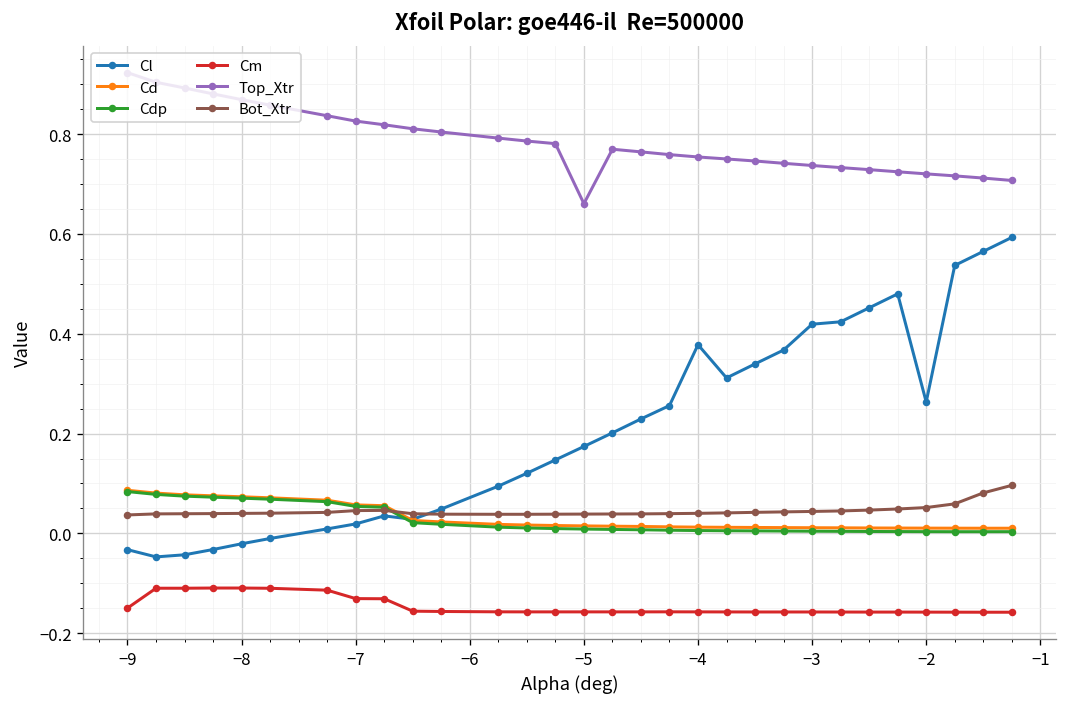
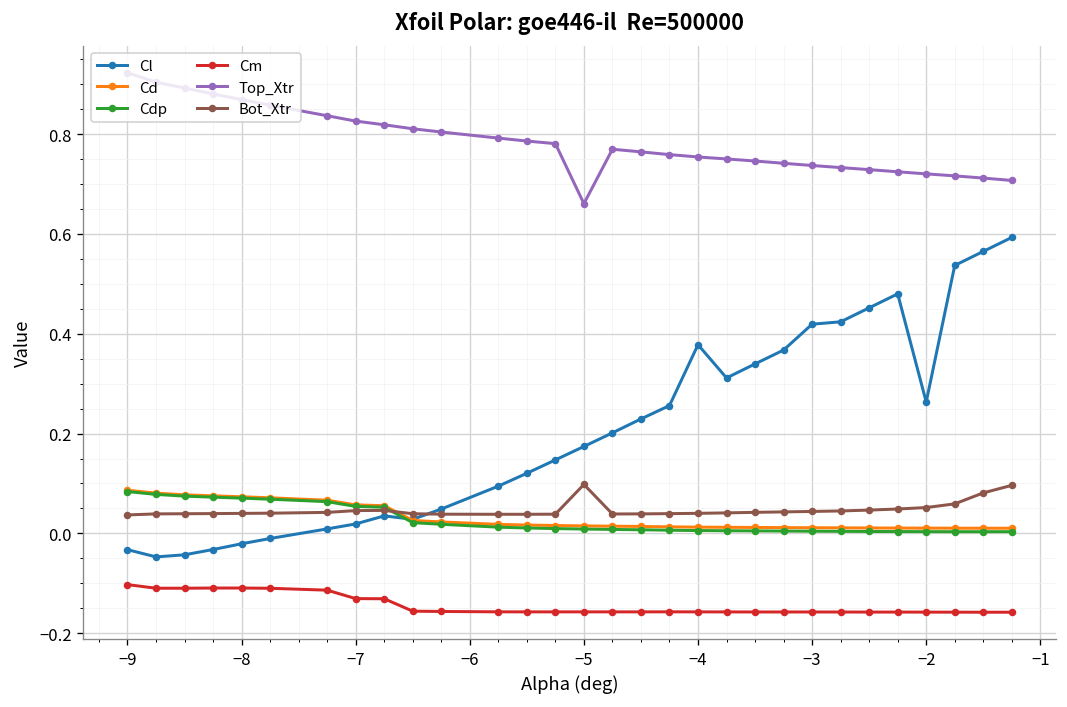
  {
    "Cl": {
      "−9": -0.03,
      "−8": -0.02,
      "−7": 0.02,
      "−5": 0.17,
      "−4": 0.38,
      "−3": 0.42,
      "−2": 0.26
    },
    "Cd": {
      "−5": 0.01,
      "−4": 0.01,
      "−3": 0.01,
      "−2": 0.01
    },
    "Cdp": {
      "−5": 0.01,
      "−4": 0.01,
      "−3": 0.00,
      "−2": 0.00
    },
    "Cm": {
-     "−9": -0.15,
+     "−9": -0.10,
      "−8": -0.11,
      "−7": -0.13,
      "−5": -0.16,
      "−4": -0.16,
      "−3": -0.16,
      "−2": -0.16
    },
    "Top_Xtr": {
      "−7": 0.83,
      "−5": 0.66,
      "−4": 0.75,
      "−3": 0.74,
      "−2": 0.72
    },
    "Bot_Xtr": {
      "−9": 0.04,
      "−8": 0.04,
      "−7": 0.05,
-     "−5": 0.04,
+     "−5": 0.10,
      "−4": 0.04,
      "−3": 0.04,
      "−2": 0.05
    }
  }
